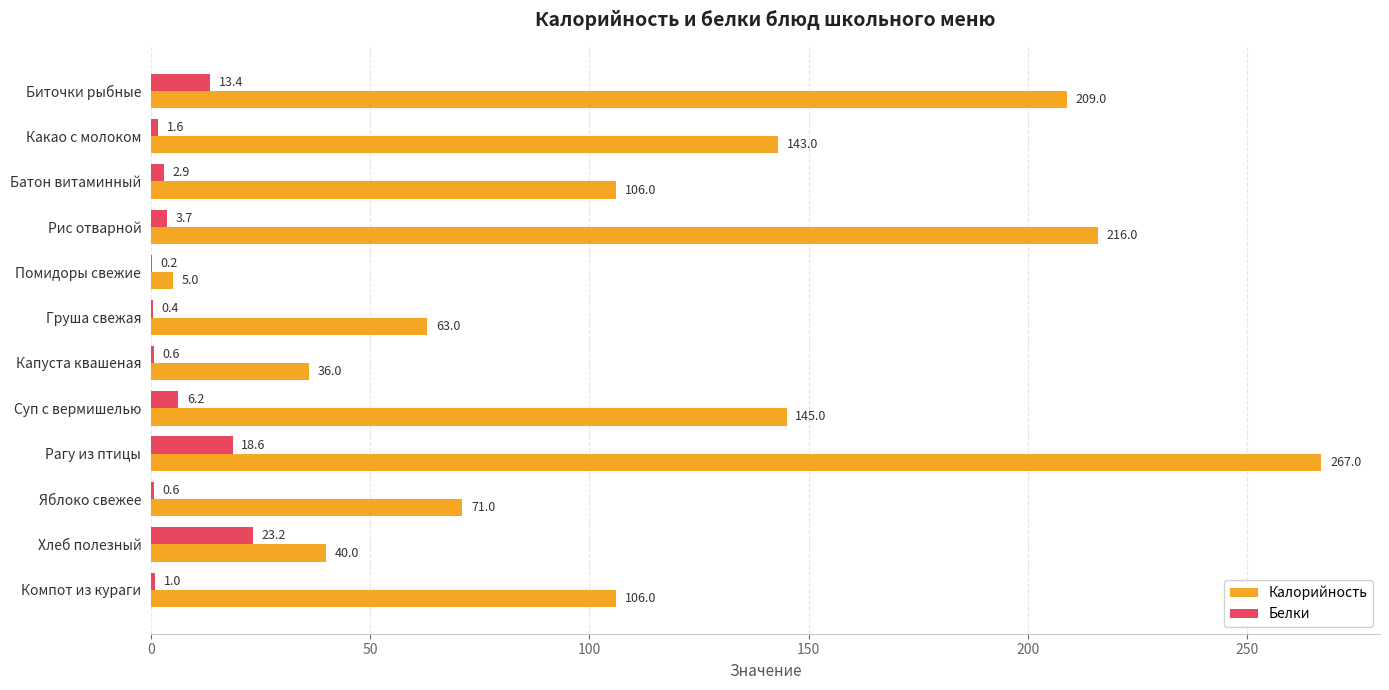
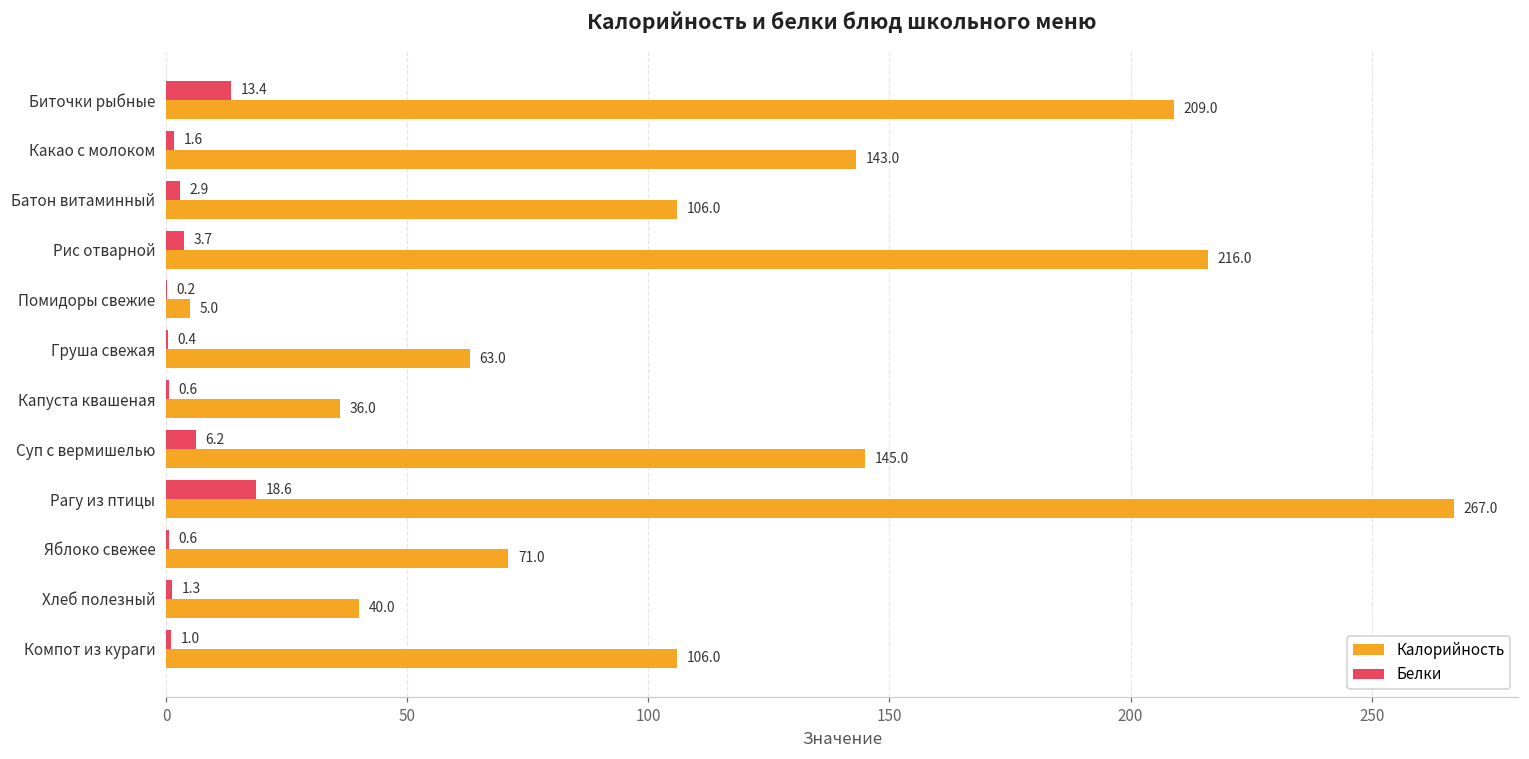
  {
    "Калорийность": {
      "Биточки рыбные": 209.0,
      "Какао с молоком": 143.0,
      "Батон витаминный": 106.0,
      "Рис отварной": 216.0,
      "Помидоры свежие": 5.0,
      "Груша свежая": 63.0,
      "Капуста квашеная": 36.0,
      "Суп с вермишелью": 145.0,
      "Рагу из птицы": 267.0,
      "Яблоко свежее": 71.0,
      "Хлеб полезный": 40.0,
      "Компот из кураги": 106.0
    },
    "Белки": {
      "Биточки рыбные": 13.4,
      "Какао с молоком": 1.6,
      "Батон витаминный": 2.9,
      "Рис отварной": 3.7,
      "Помидоры свежие": 0.2,
      "Груша свежая": 0.4,
      "Капуста квашеная": 0.6,
      "Суп с вермишелью": 6.2,
      "Рагу из птицы": 18.6,
      "Яблоко свежее": 0.6,
-     "Хлеб полезный": 23.2,
+     "Хлеб полезный": 1.3,
      "Компот из кураги": 1.0
    }
  }
